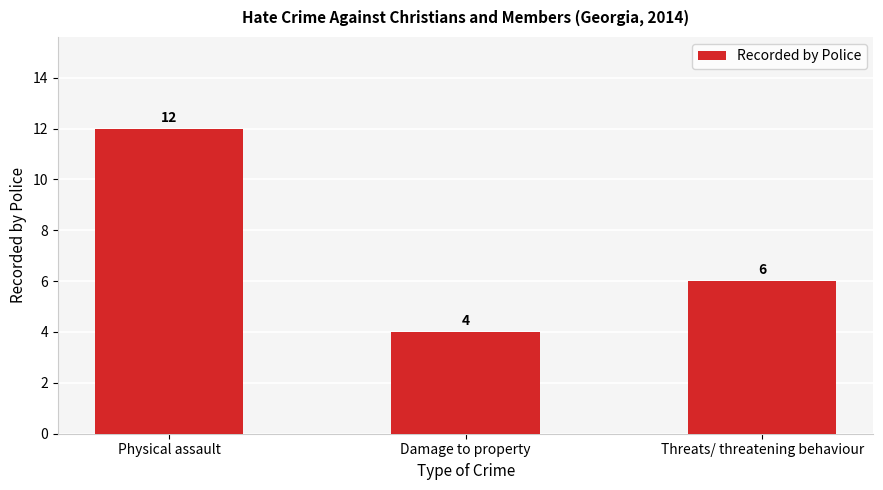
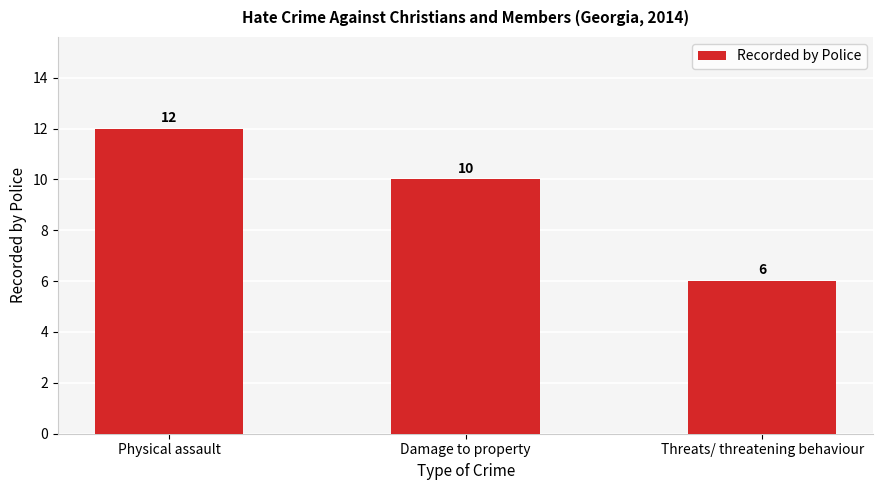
  {
    "Physical assault": 12,
-   "Damage to property": 4,
+   "Damage to property": 10,
    "Threats/ threatening behaviour": 6
  }
